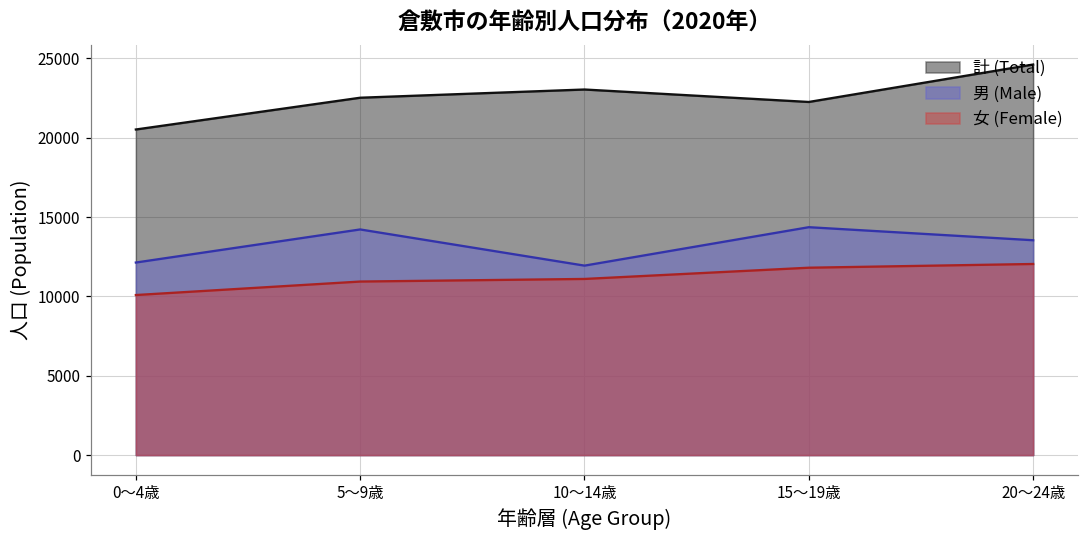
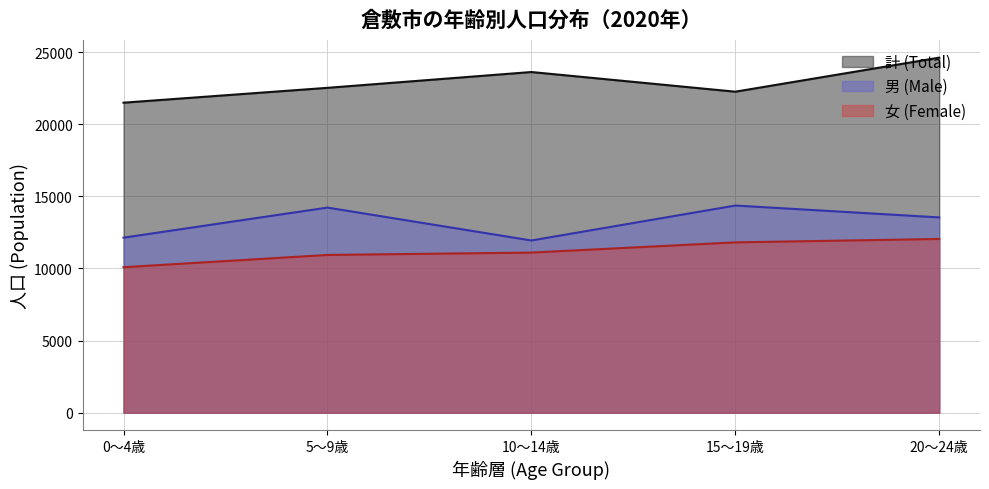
  {
    "計 (Total)": {
-     "0～4歳": 20500,
+     "0～4歳": 21500,
      "5～9歳": 22500,
-     "10～14歳": 23000,
+     "10～14歳": 23600,
      "15～19歳": 22300,
      "20～24歳": 24600
    },
    "男 (Male)": {
      "0～4歳": 12100,
      "5～9歳": 14200,
      "10～14歳": 11900,
      "15～19歳": 14400,
      "20～24歳": 13500
    },
    "女 (Female)": {
      "0～4歳": 10100,
      "5～9歳": 10900,
      "10～14歳": 11100,
      "15～19歳": 11800,
      "20～24歳": 12000
    }
  }
